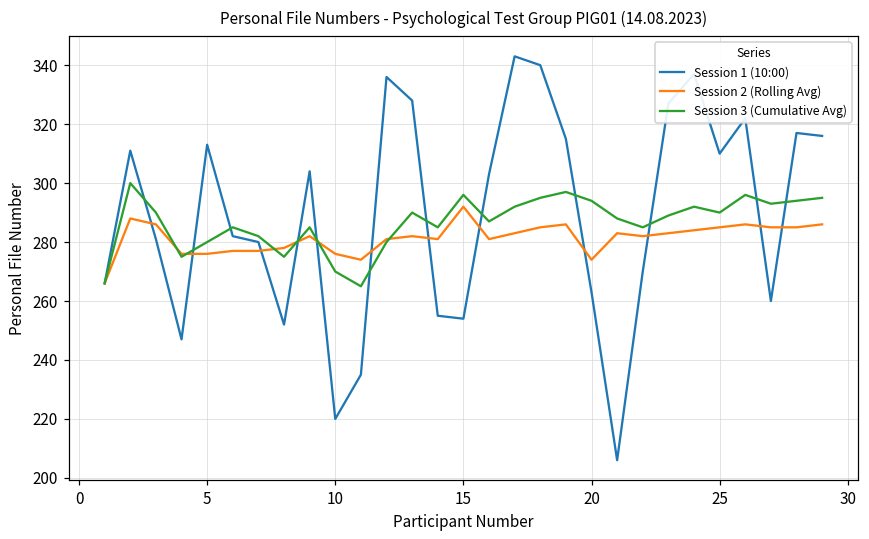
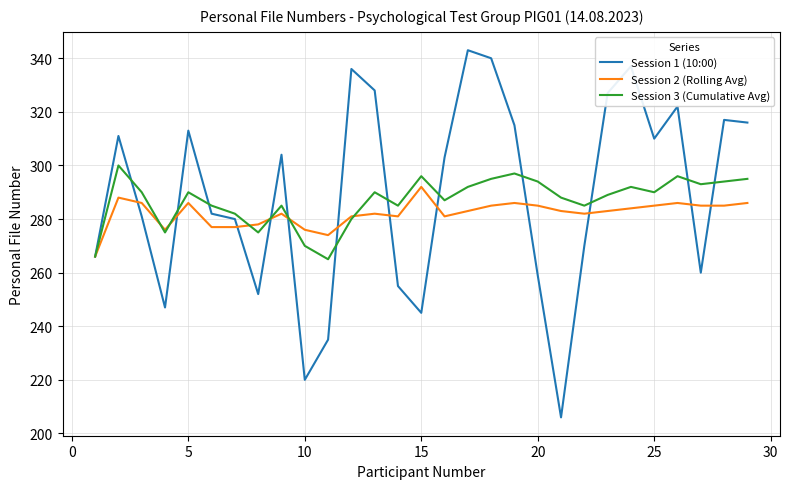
  {
    "Session 1 (10:00)": {
      "5": 313,
      "10": 220,
-     "15": 254,
-     "20": 263,
+     "15": 245,
+     "20": 259,
      "25": 310
    },
    "Session 2 (Rolling Avg)": {
-     "5": 276,
+     "5": 286,
      "10": 276,
      "15": 292,
-     "20": 274,
+     "20": 285,
      "25": 285
    },
    "Session 3 (Cumulative Avg)": {
-     "5": 280,
+     "5": 290,
      "10": 270,
      "15": 296,
      "20": 294,
      "25": 290
    }
  }
